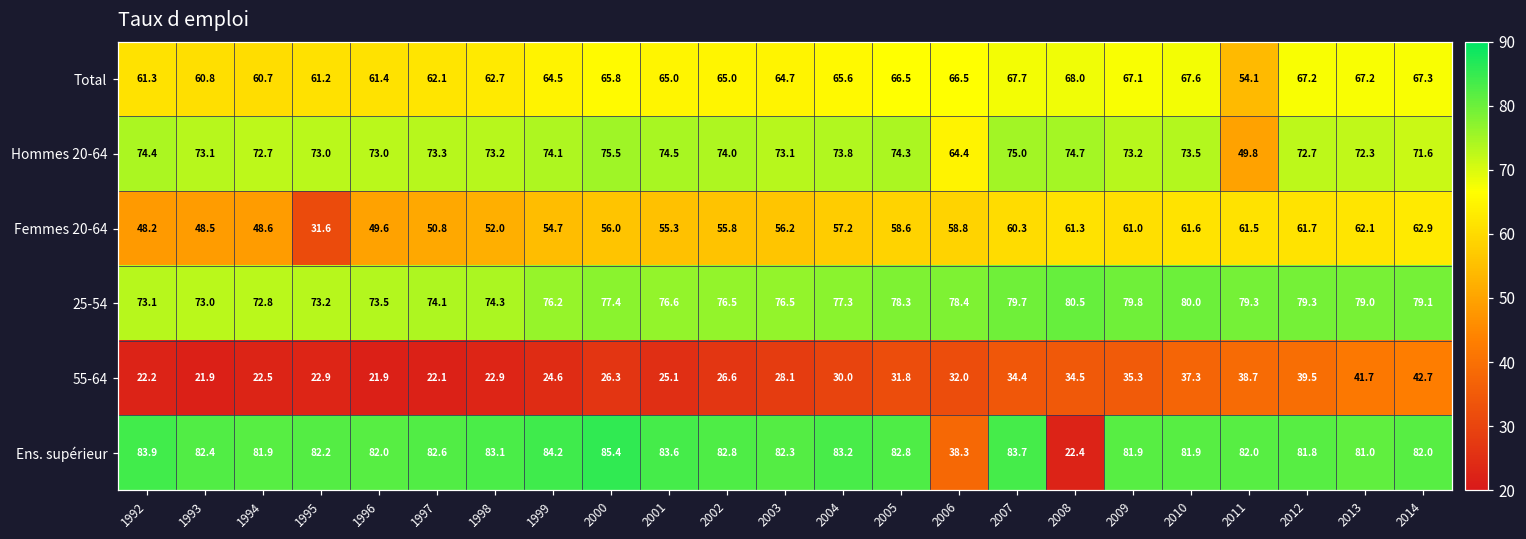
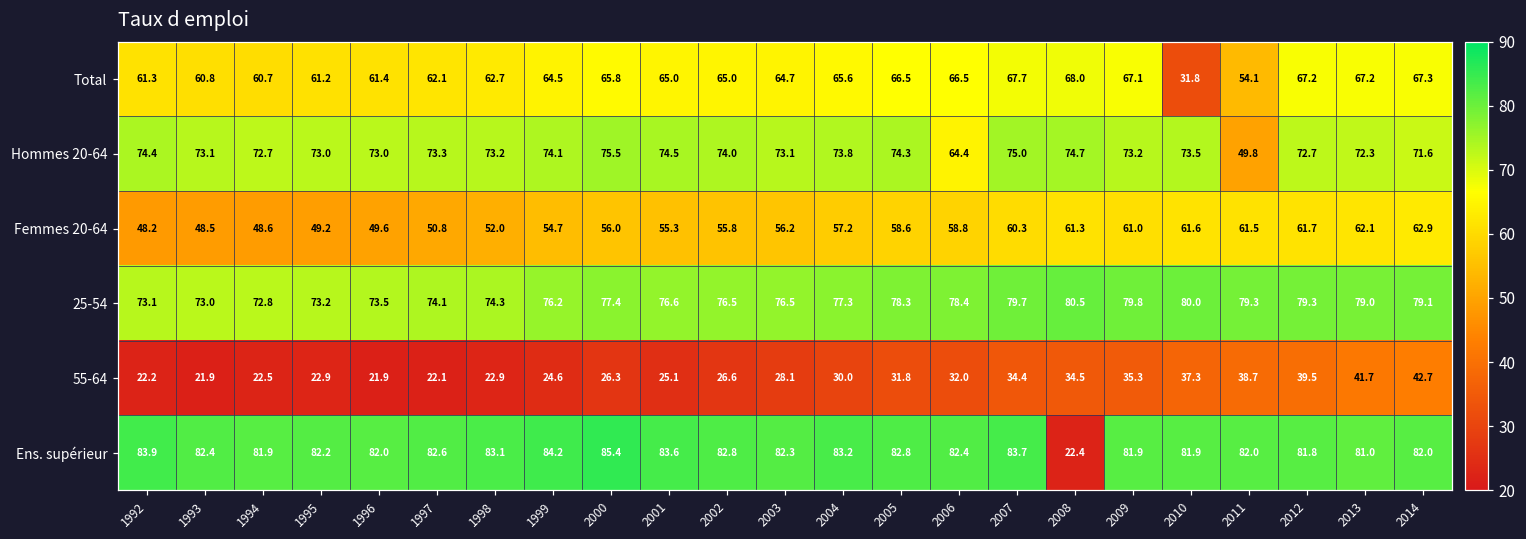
  {
    "Total": {
      "1992": 61.3,
      "1993": 60.8,
      "1994": 60.7,
      "1995": 61.2,
      "1996": 61.4,
      "1997": 62.1,
      "1998": 62.7,
      "1999": 64.5,
      "2000": 65.8,
      "2001": 65.0,
      "2002": 65.0,
      "2003": 64.7,
      "2004": 65.6,
      "2005": 66.5,
      "2006": 66.5,
      "2007": 67.7,
      "2008": 68.0,
      "2009": 67.1,
-     "2010": 67.6,
+     "2010": 31.8,
      "2011": 54.1,
      "2012": 67.2,
      "2013": 67.2,
      "2014": 67.3
    },
    "Hommes 20-64": {
      "1992": 74.4,
      "1993": 73.1,
      "1994": 72.7,
      "1995": 73.0,
      "1996": 73.0,
      "1997": 73.3,
      "1998": 73.2,
      "1999": 74.1,
      "2000": 75.5,
      "2001": 74.5,
      "2002": 74.0,
      "2003": 73.1,
      "2004": 73.8,
      "2005": 74.3,
      "2006": 64.4,
      "2007": 75.0,
      "2008": 74.7,
      "2009": 73.2,
      "2010": 73.5,
      "2011": 49.8,
      "2012": 72.7,
      "2013": 72.3,
      "2014": 71.6
    },
    "Femmes 20-64": {
      "1992": 48.2,
      "1993": 48.5,
      "1994": 48.6,
-     "1995": 31.6,
+     "1995": 49.2,
      "1996": 49.6,
      "1997": 50.8,
      "1998": 52.0,
      "1999": 54.7,
      "2000": 56.0,
      "2001": 55.3,
      "2002": 55.8,
      "2003": 56.2,
      "2004": 57.2,
      "2005": 58.6,
      "2006": 58.8,
      "2007": 60.3,
      "2008": 61.3,
      "2009": 61.0,
      "2010": 61.6,
      "2011": 61.5,
      "2012": 61.7,
      "2013": 62.1,
      "2014": 62.9
    },
    "25-54": {
      "1992": 73.1,
      "1993": 73.0,
      "1994": 72.8,
      "1995": 73.2,
      "1996": 73.5,
      "1997": 74.1,
      "1998": 74.3,
      "1999": 76.2,
      "2000": 77.4,
      "2001": 76.6,
      "2002": 76.5,
      "2003": 76.5,
      "2004": 77.3,
      "2005": 78.3,
      "2006": 78.4,
      "2007": 79.7,
      "2008": 80.5,
      "2009": 79.8,
      "2010": 80.0,
      "2011": 79.3,
      "2012": 79.3,
      "2013": 79.0,
      "2014": 79.1
    },
    "55-64": {
      "1992": 22.2,
      "1993": 21.9,
      "1994": 22.5,
      "1995": 22.9,
      "1996": 21.9,
      "1997": 22.1,
      "1998": 22.9,
      "1999": 24.6,
      "2000": 26.3,
      "2001": 25.1,
      "2002": 26.6,
      "2003": 28.1,
      "2004": 30.0,
      "2005": 31.8,
      "2006": 32.0,
      "2007": 34.4,
      "2008": 34.5,
      "2009": 35.3,
      "2010": 37.3,
      "2011": 38.7,
      "2012": 39.5,
      "2013": 41.7,
      "2014": 42.7
    },
    "Ens. supérieur": {
      "1992": 83.9,
      "1993": 82.4,
      "1994": 81.9,
      "1995": 82.2,
      "1996": 82.0,
      "1997": 82.6,
      "1998": 83.1,
      "1999": 84.2,
      "2000": 85.4,
      "2001": 83.6,
      "2002": 82.8,
      "2003": 82.3,
      "2004": 83.2,
      "2005": 82.8,
-     "2006": 38.3,
+     "2006": 82.4,
      "2007": 83.7,
      "2008": 22.4,
      "2009": 81.9,
      "2010": 81.9,
      "2011": 82.0,
      "2012": 81.8,
      "2013": 81.0,
      "2014": 82.0
    }
  }
